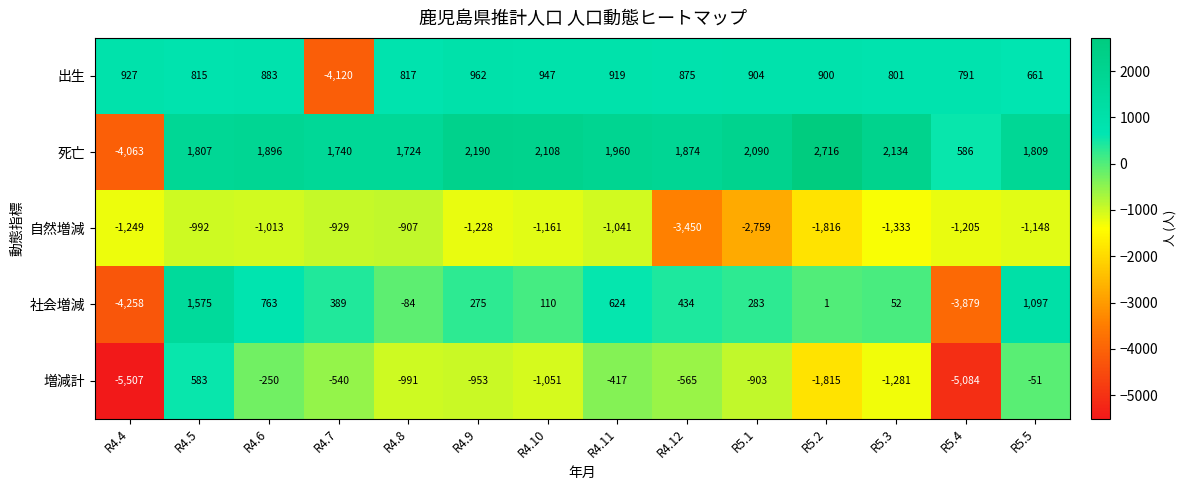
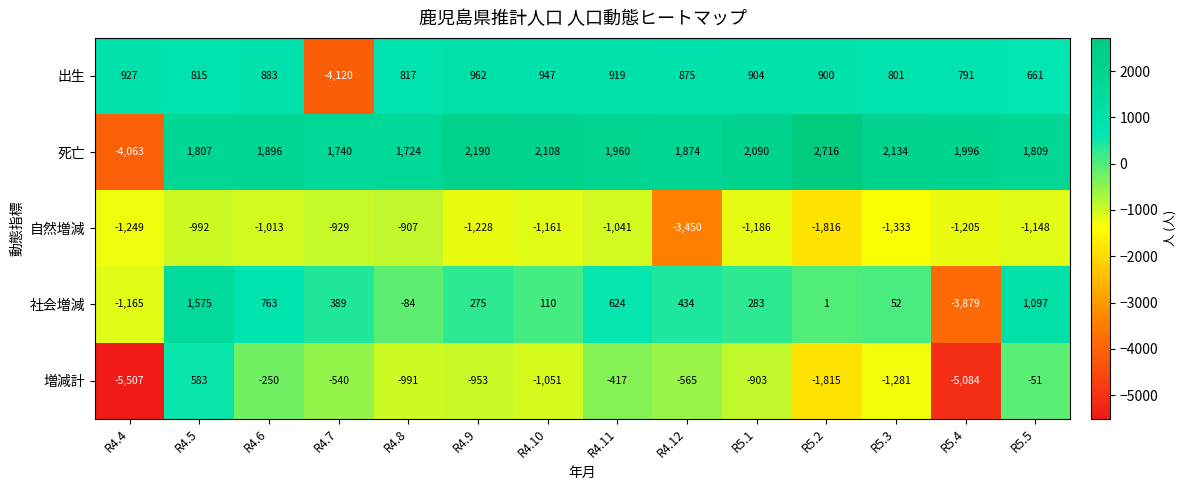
  {
    "出生": {
      "R4.4": "927",
      "R4.5": "815",
      "R4.6": "883",
      "R4.7": "-4,120",
      "R4.8": "817",
      "R4.9": "962",
      "R4.10": "947",
      "R4.11": "919",
      "R4.12": "875",
      "R5.1": "904",
      "R5.2": "900",
      "R5.3": "801",
      "R5.4": "791",
      "R5.5": "661"
    },
    "死亡": {
      "R4.4": "-4,063",
      "R4.5": "1,807",
      "R4.6": "1,896",
      "R4.7": "1,740",
      "R4.8": "1,724",
      "R4.9": "2,190",
      "R4.10": "2,108",
      "R4.11": "1,960",
      "R4.12": "1,874",
      "R5.1": "2,090",
      "R5.2": "2,716",
      "R5.3": "2,134",
-     "R5.4": "586",
+     "R5.4": "1,996",
      "R5.5": "1,809"
    },
    "自然増減": {
      "R4.4": "-1,249",
      "R4.5": "-992",
      "R4.6": "-1,013",
      "R4.7": "-929",
      "R4.8": "-907",
      "R4.9": "-1,228",
      "R4.10": "-1,161",
      "R4.11": "-1,041",
      "R4.12": "-3,450",
-     "R5.1": "-2,759",
+     "R5.1": "-1,186",
      "R5.2": "-1,816",
      "R5.3": "-1,333",
      "R5.4": "-1,205",
      "R5.5": "-1,148"
    },
    "社会増減": {
-     "R4.4": "-4,258",
+     "R4.4": "-1,165",
      "R4.5": "1,575",
      "R4.6": "763",
      "R4.7": "389",
      "R4.8": "-84",
      "R4.9": "275",
      "R4.10": "110",
      "R4.11": "624",
      "R4.12": "434",
      "R5.1": "283",
      "R5.2": "1",
      "R5.3": "52",
      "R5.4": "-3,879",
      "R5.5": "1,097"
    },
    "増減計": {
      "R4.4": "-5,507",
      "R4.5": "583",
      "R4.6": "-250",
      "R4.7": "-540",
      "R4.8": "-991",
      "R4.9": "-953",
      "R4.10": "-1,051",
      "R4.11": "-417",
      "R4.12": "-565",
      "R5.1": "-903",
      "R5.2": "-1,815",
      "R5.3": "-1,281",
      "R5.4": "-5,084",
      "R5.5": "-51"
    }
  }
